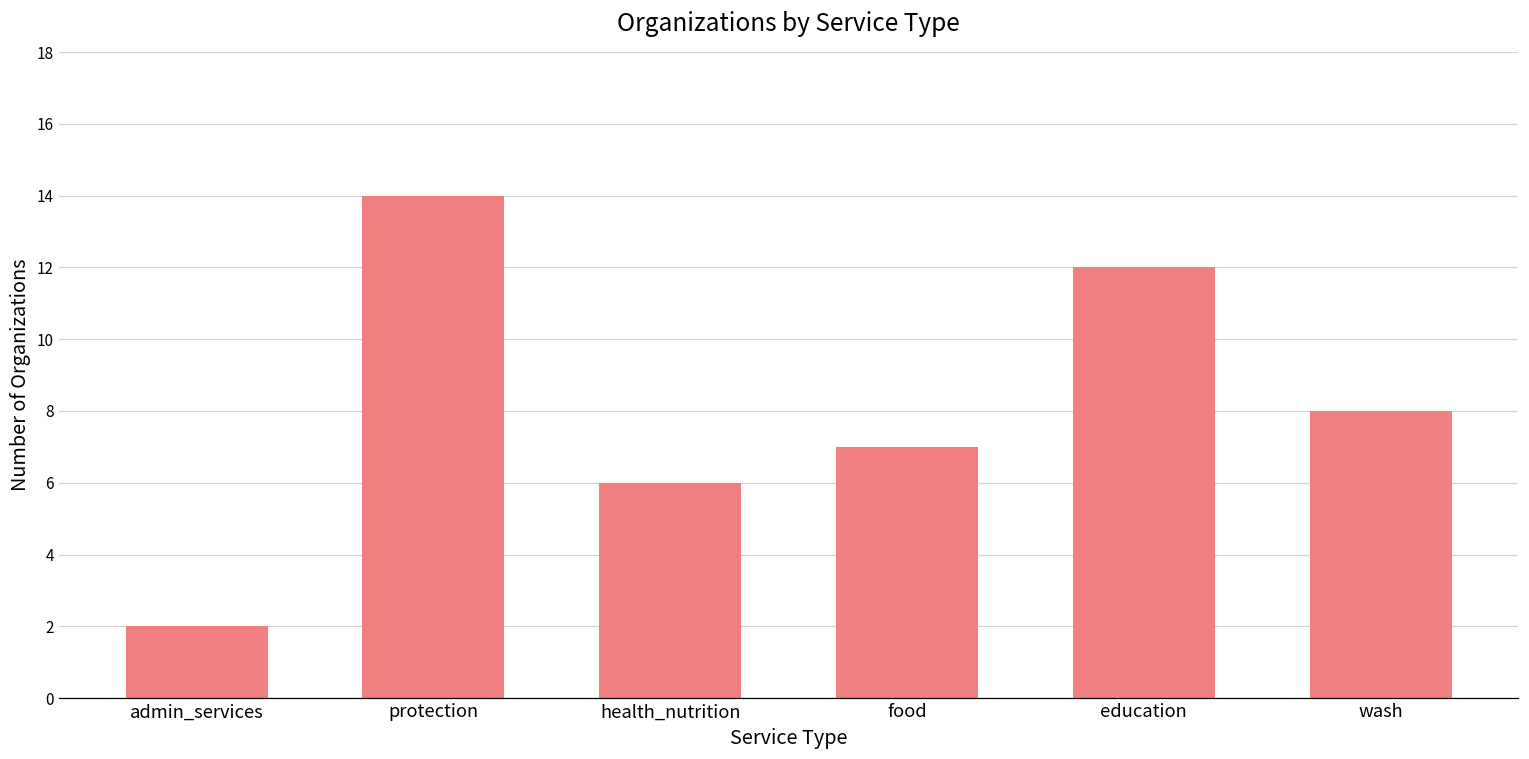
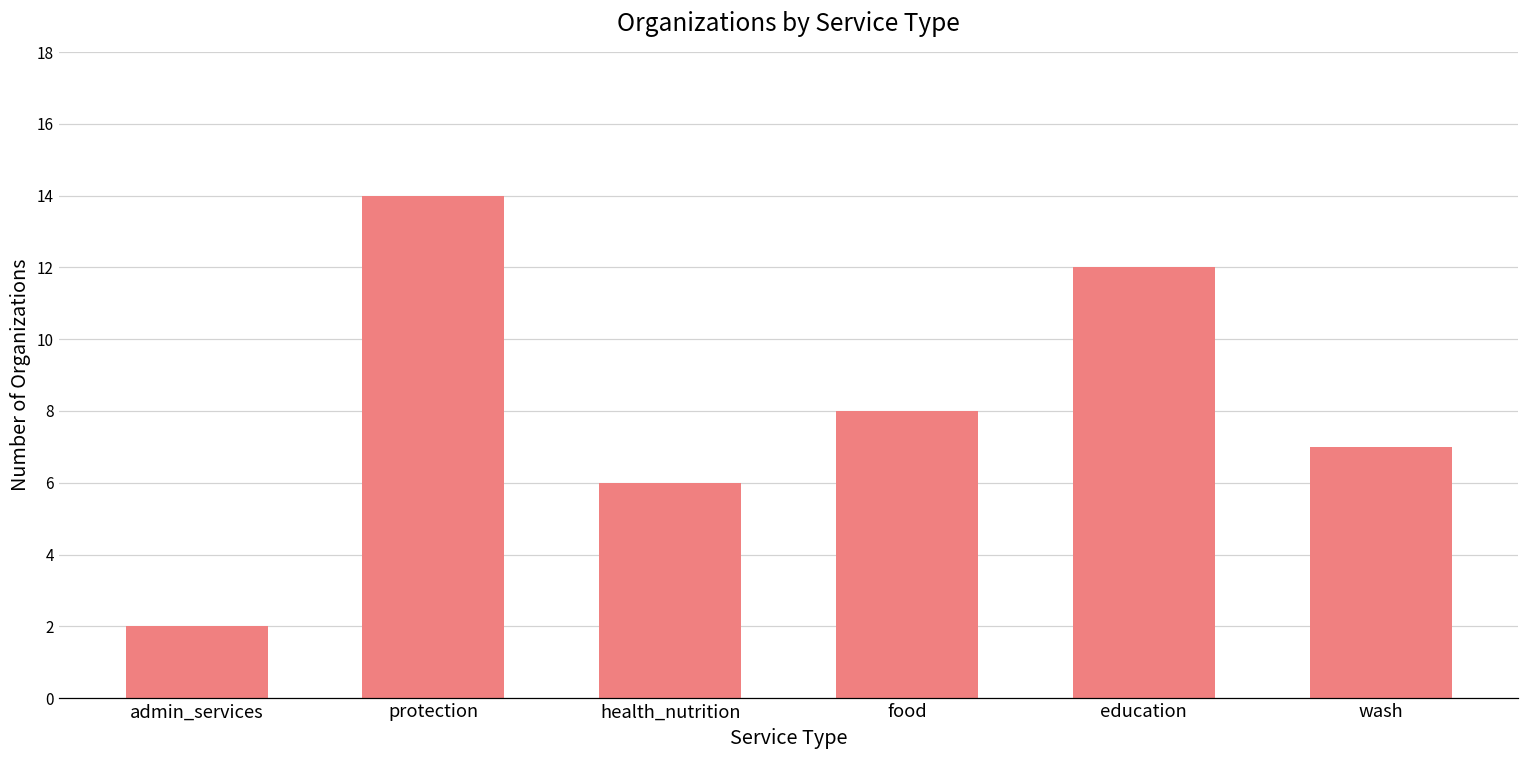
  {
    "admin_services": 2,
    "protection": 14,
    "health_nutrition": 6,
-   "food": 7,
+   "food": 8,
    "education": 12,
-   "wash": 8
+   "wash": 7
  }
